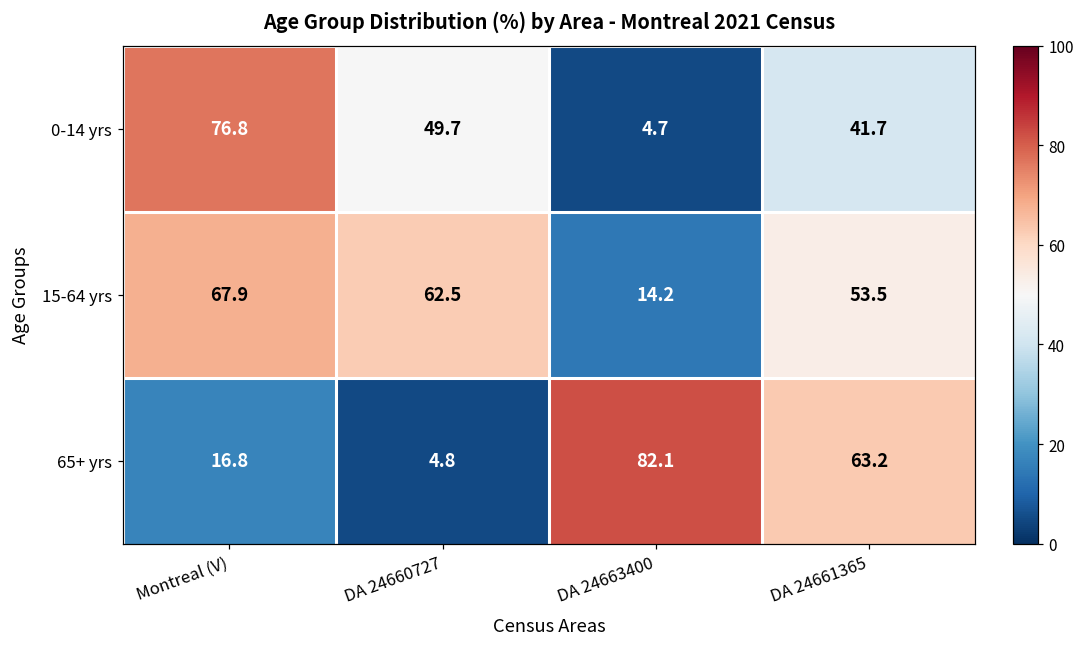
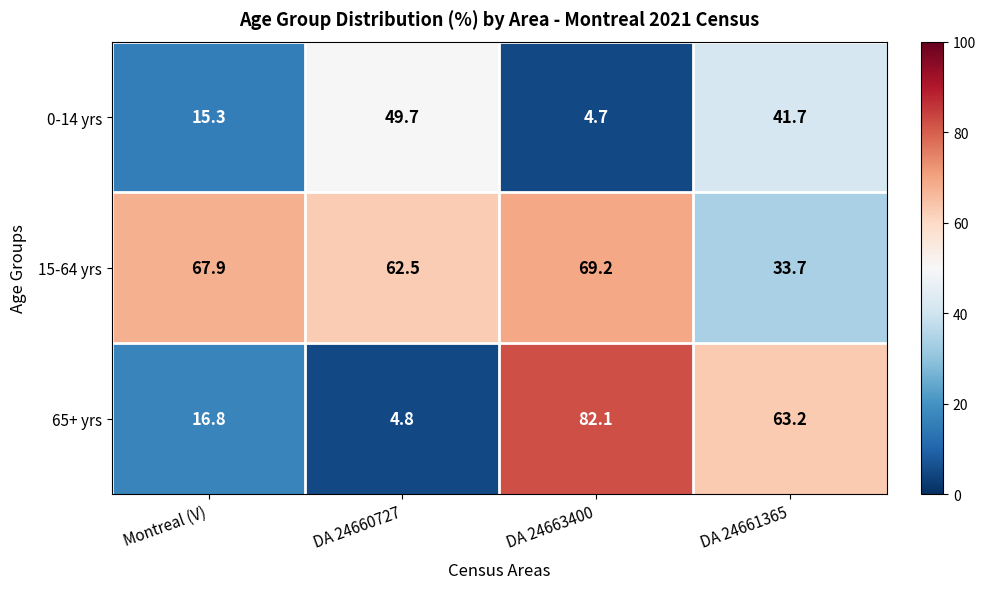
  {
    "0-14 yrs": {
-     "Montreal (V)": 76.8,
+     "Montreal (V)": 15.3,
      "DA 24660727": 49.7,
      "DA 24663400": 4.7,
      "DA 24661365": 41.7
    },
    "15-64 yrs": {
      "Montreal (V)": 67.9,
      "DA 24660727": 62.5,
-     "DA 24663400": 14.2,
-     "DA 24661365": 53.5
+     "DA 24663400": 69.2,
+     "DA 24661365": 33.7
    },
    "65+ yrs": {
      "Montreal (V)": 16.8,
      "DA 24660727": 4.8,
      "DA 24663400": 82.1,
      "DA 24661365": 63.2
    }
  }
